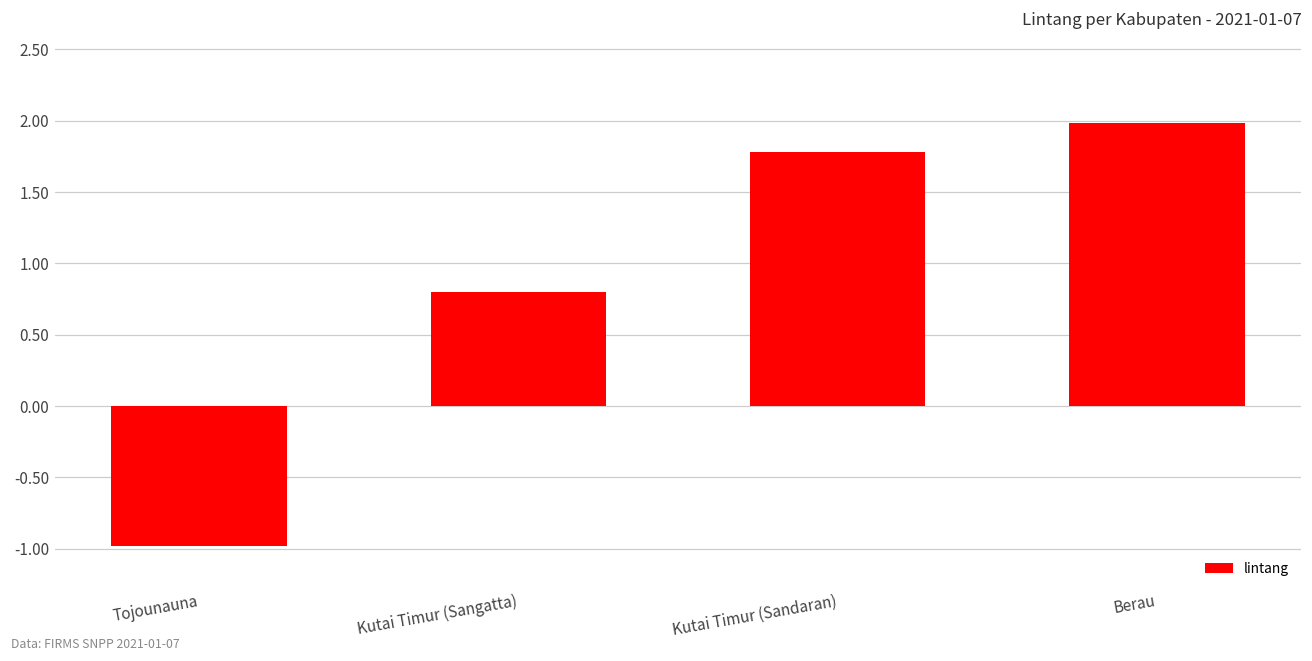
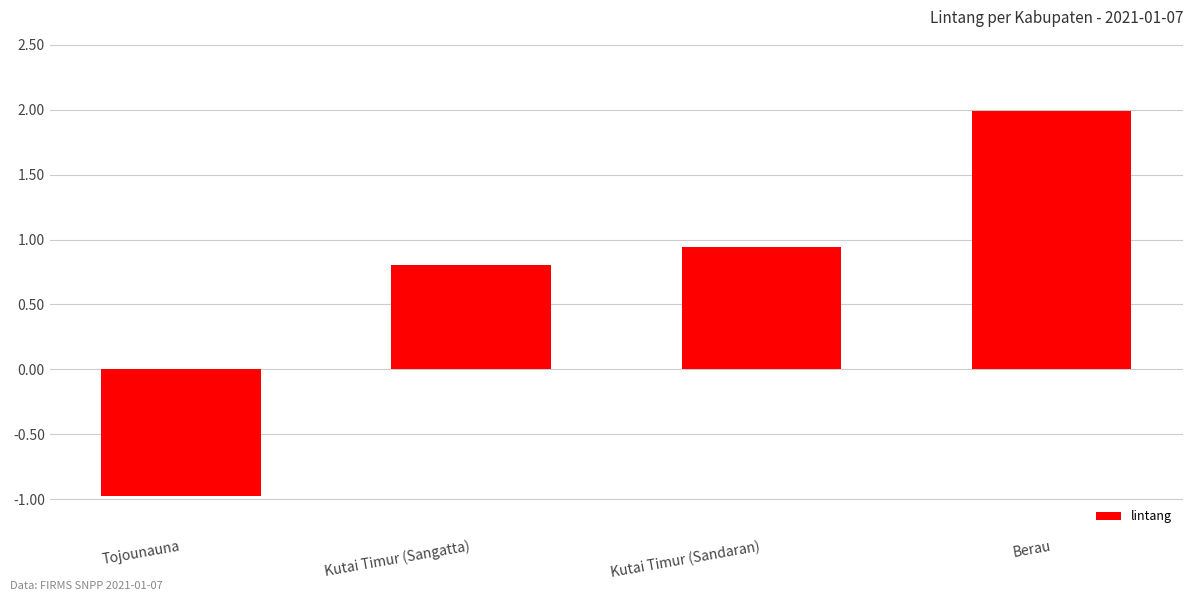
  {
    "Tojounauna": -0.98,
    "Kutai Timur (Sangatta)": 0.80,
-   "Kutai Timur (Sandaran)": 1.78,
+   "Kutai Timur (Sandaran)": 0.95,
    "Berau": 1.99
  }
